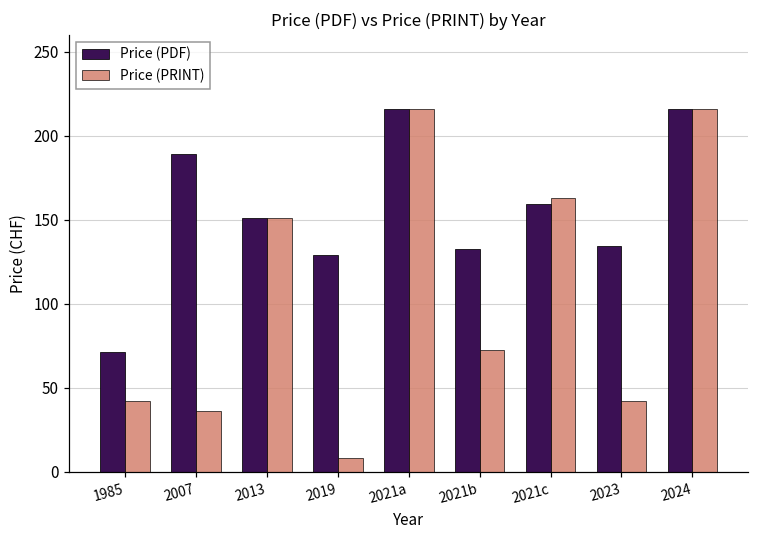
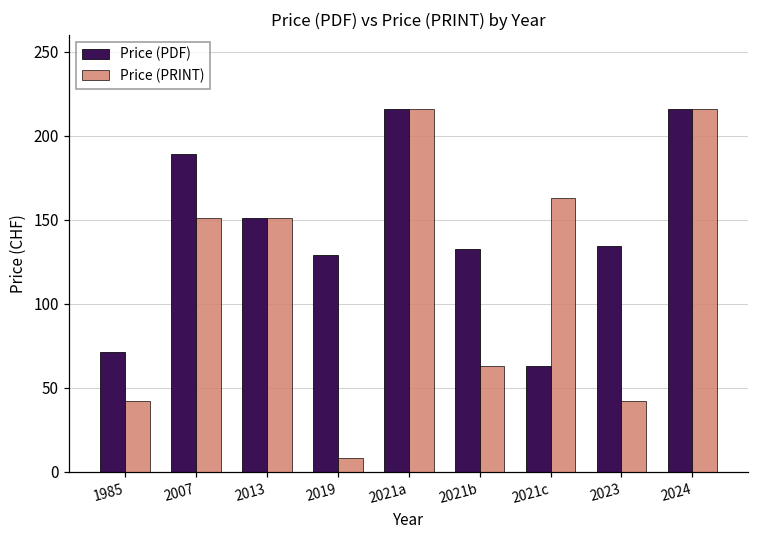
  {
    "Price (PDF)": {
      "1985": 71,
      "2007": 189,
      "2013": 151,
      "2019": 129,
      "2021a": 216,
      "2021b": 132,
-     "2021c": 160,
+     "2021c": 63,
      "2023": 134,
      "2024": 216
    },
    "Price (PRINT)": {
      "1985": 42,
-     "2007": 36,
+     "2007": 151,
      "2013": 151,
      "2019": 8,
      "2021a": 216,
-     "2021b": 73,
+     "2021b": 63,
      "2021c": 163,
      "2023": 42,
      "2024": 216
    }
  }
